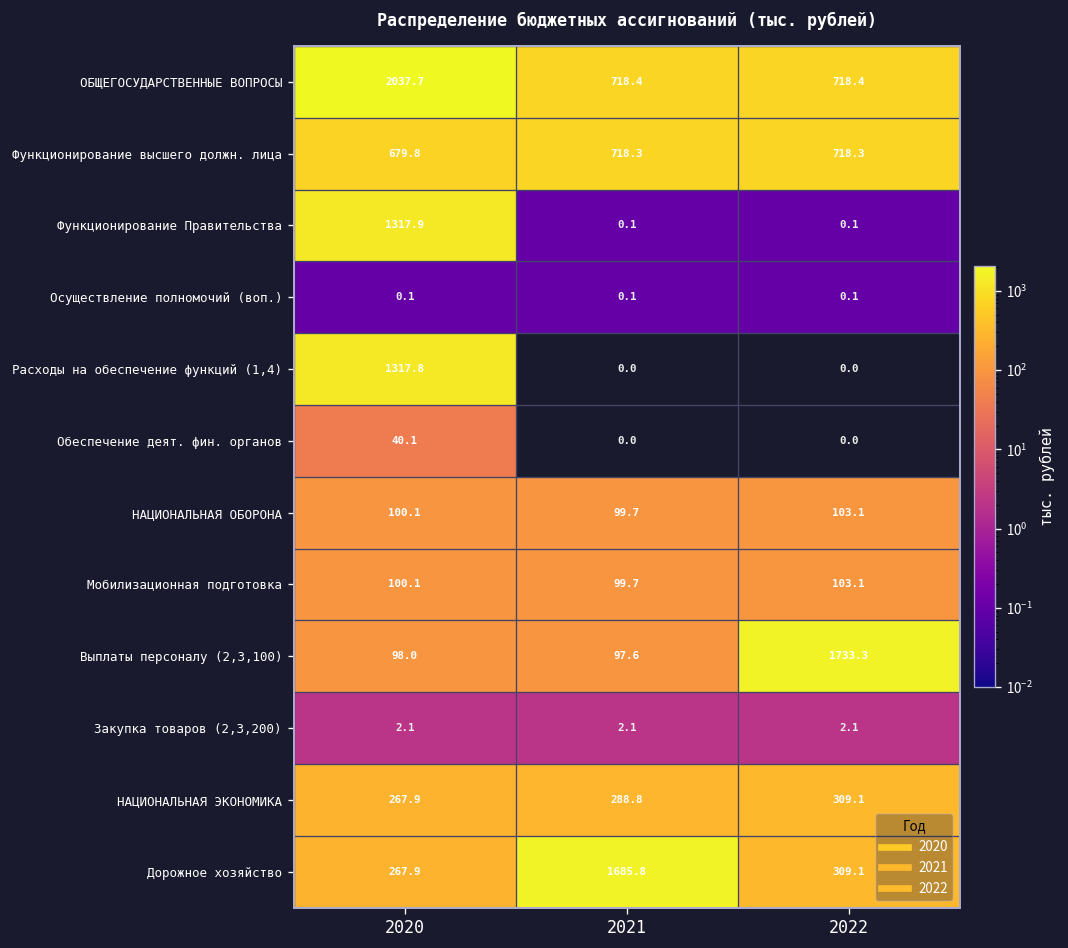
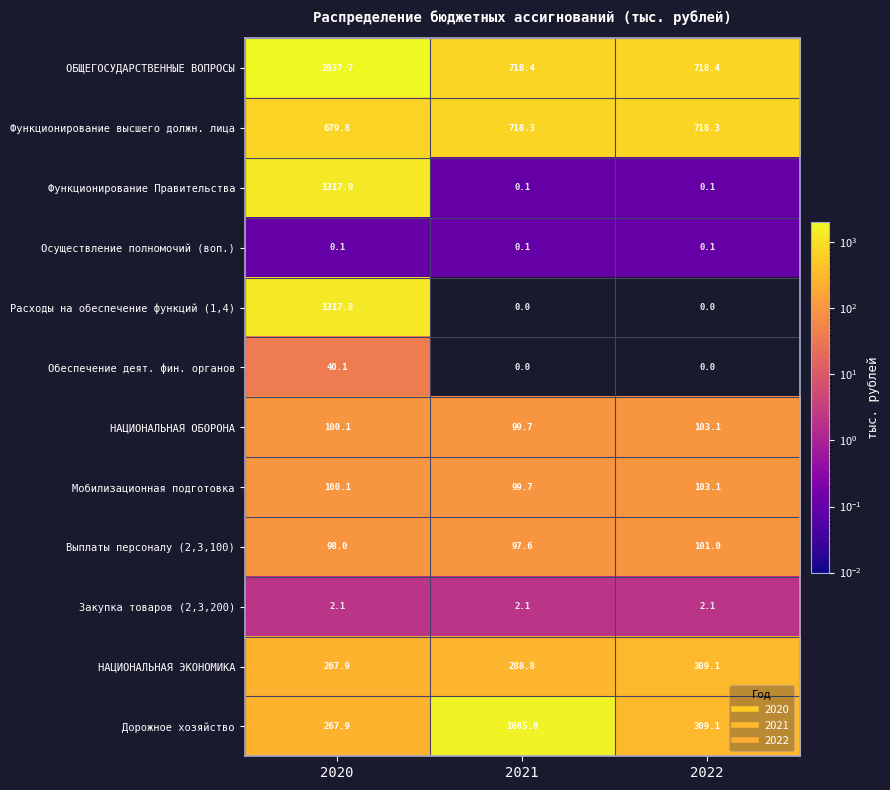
  {
    "ОБЩЕГОСУДАРСТВЕННЫЕ ВОПРОСЫ": {
      "2020": 2037.7,
      "2021": 718.4,
      "2022": 718.4
    },
    "Функционирование высшего должн. лица": {
      "2020": 679.8,
      "2021": 718.3,
      "2022": 718.3
    },
    "Функционирование Правительства": {
      "2020": 1317.9,
      "2021": 0.1,
      "2022": 0.1
    },
    "Осуществление полномочий (воп.)": {
      "2020": 0.1,
      "2021": 0.1,
      "2022": 0.1
    },
    "Расходы на обеспечение функций (1,4)": {
      "2020": 1317.8,
      "2021": 0.0,
      "2022": 0.0
    },
    "Обеспечение деят. фин. органов": {
      "2020": 40.1,
      "2021": 0.0,
      "2022": 0.0
    },
    "НАЦИОНАЛЬНАЯ ОБОРОНА": {
      "2020": 100.1,
      "2021": 99.7,
      "2022": 103.1
    },
    "Мобилизационная подготовка": {
      "2020": 100.1,
      "2021": 99.7,
      "2022": 103.1
    },
    "Выплаты персоналу (2,3,100)": {
      "2020": 98.0,
      "2021": 97.6,
-     "2022": 1733.3
+     "2022": 101.0
    },
    "Закупка товаров (2,3,200)": {
      "2020": 2.1,
      "2021": 2.1,
      "2022": 2.1
    },
    "НАЦИОНАЛЬНАЯ ЭКОНОМИКА": {
      "2020": 267.9,
      "2021": 288.8,
      "2022": 309.1
    },
    "Дорожное хозяйство": {
      "2020": 267.9,
      "2021": 1685.8,
      "2022": 309.1
    }
  }
